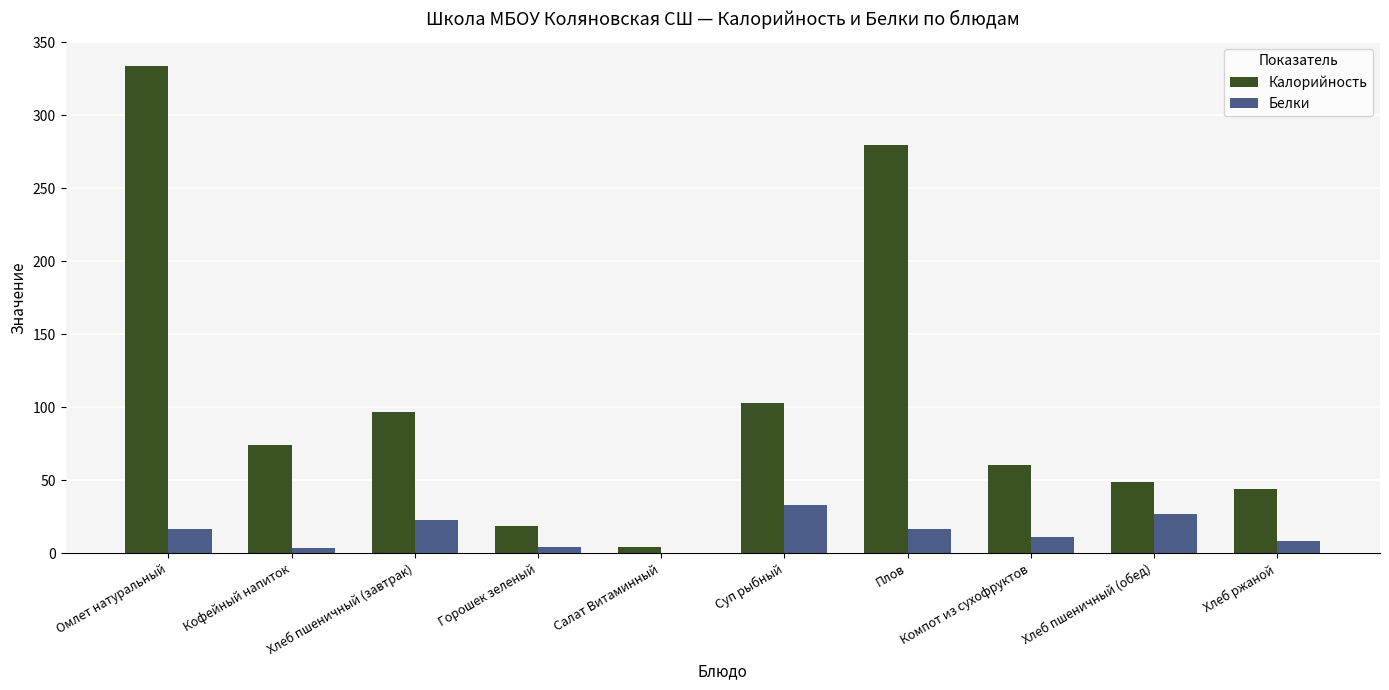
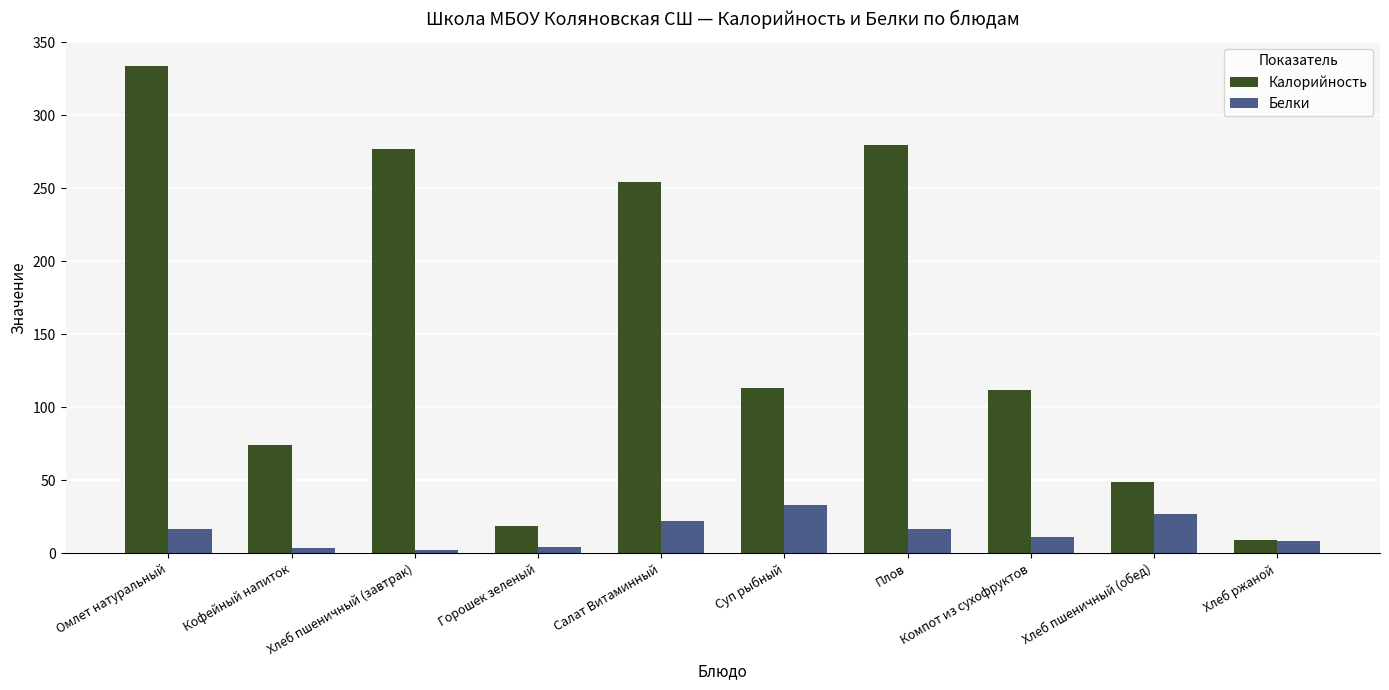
  {
    "Калорийность": {
      "Омлет натуральный": 333,
      "Кофейный напиток": 74,
-     "Хлеб пшеничный (завтрак)": 97,
+     "Хлеб пшеничный (завтрак)": 277,
      "Горошек зеленый": 19,
-     "Салат Витаминный": 5,
-     "Суп рыбный": 103,
+     "Салат Витаминный": 254,
+     "Суп рыбный": 113,
      "Плов": 280,
-     "Компот из сухофруктов": 60,
+     "Компот из сухофруктов": 112,
      "Хлеб пшеничный (обед)": 49,
-     "Хлеб ржаной": 44
+     "Хлеб ржаной": 9
    },
    "Белки": {
      "Омлет натуральный": 17,
      "Кофейный напиток": 4,
-     "Хлеб пшеничный (завтрак)": 23,
+     "Хлеб пшеничный (завтрак)": 3,
      "Горошек зеленый": 4,
-     "Салат Витаминный": 0,
+     "Салат Витаминный": 22,
      "Суп рыбный": 33,
      "Плов": 16,
      "Компот из сухофруктов": 11,
      "Хлеб пшеничный (обед)": 27,
      "Хлеб ржаной": 8
    }
  }
